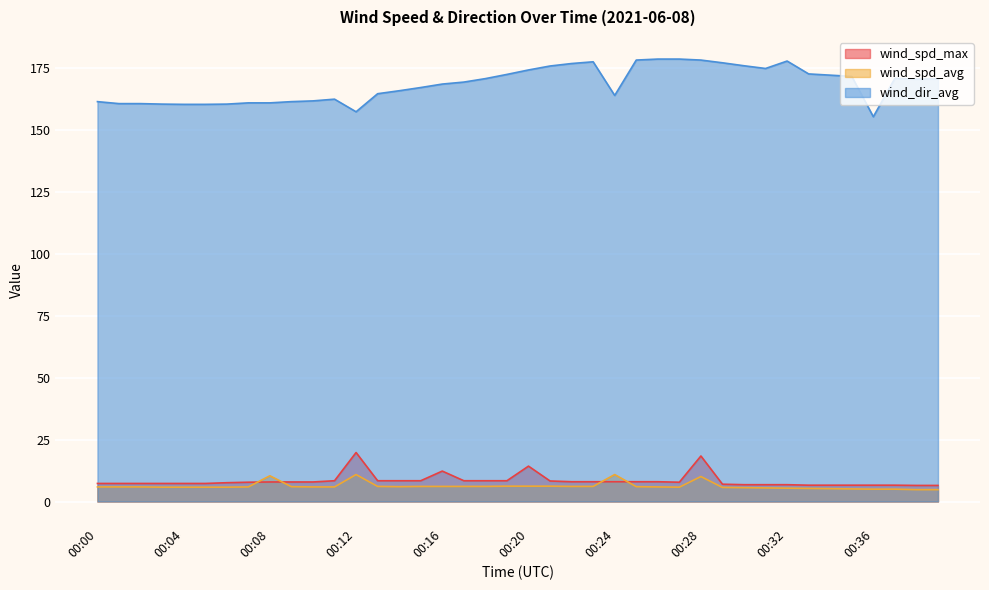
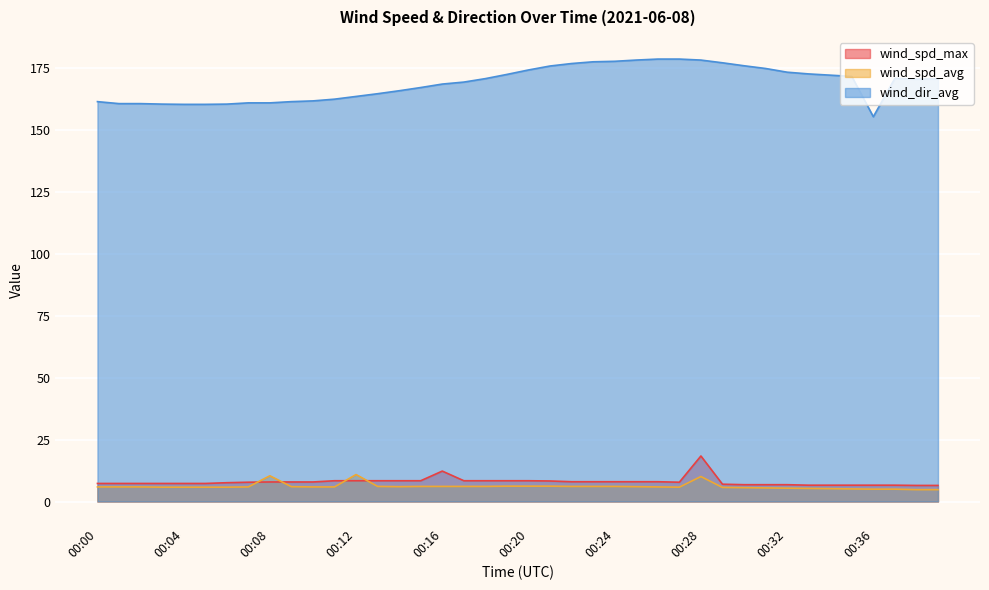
  {
    "wind_spd_max": {
      "00:00": 7,
      "00:04": 7,
      "00:08": 8,
-     "00:12": 20,
+     "00:12": 8,
      "00:16": 12,
-     "00:20": 14,
+     "00:20": 8,
      "00:24": 8,
      "00:28": 18,
      "00:32": 7,
      "00:36": 7
    },
    "wind_spd_avg": {
      "00:00": 6,
      "00:04": 6,
      "00:08": 10,
      "00:12": 11,
      "00:16": 6,
      "00:20": 6,
-     "00:24": 11,
+     "00:24": 6,
      "00:28": 10,
      "00:32": 5,
      "00:36": 5
    },
    "wind_dir_avg": {
      "00:00": 162,
      "00:04": 161,
      "00:08": 161,
-     "00:12": 158,
+     "00:12": 164,
      "00:16": 169,
      "00:20": 174,
-     "00:24": 164,
+     "00:24": 178,
      "00:28": 178,
-     "00:32": 178,
+     "00:32": 174,
      "00:36": 156
    }
  }
